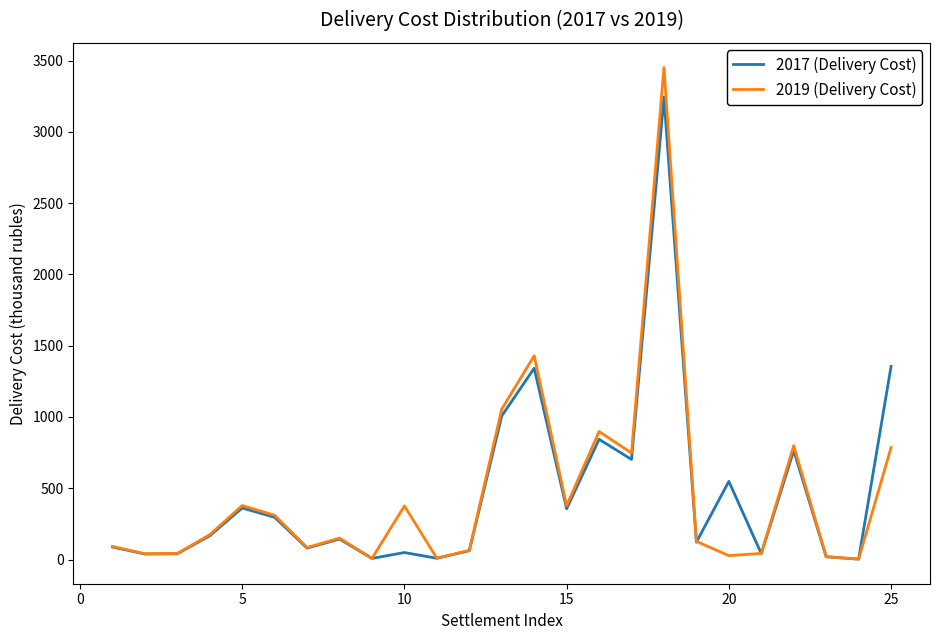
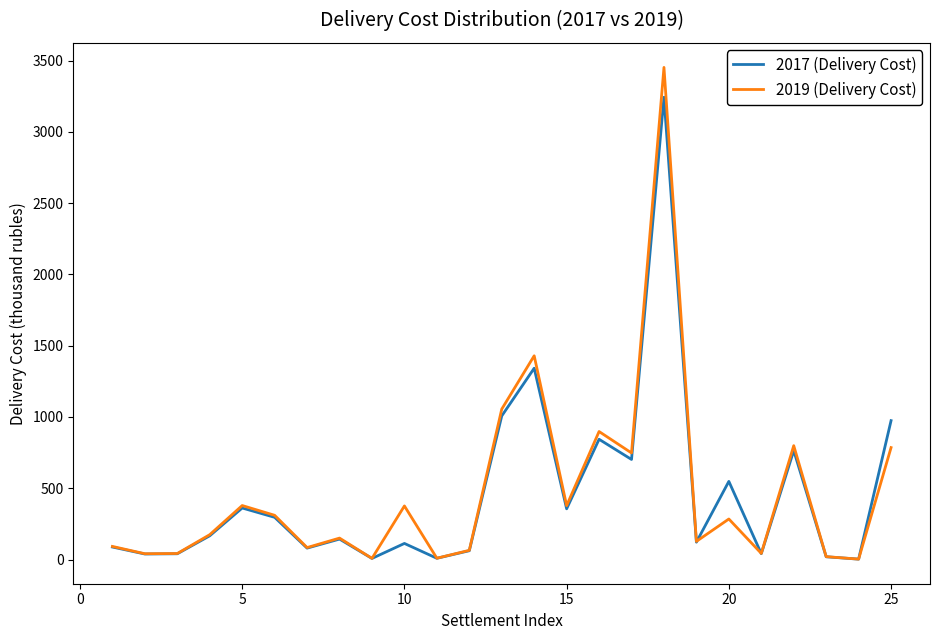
  {
    "2017 (Delivery Cost)": {
-     "10": 50,
+     "10": 110,
      "15": 360,
      "20": 550,
-     "25": 1350
+     "25": 970
    },
    "2019 (Delivery Cost)": {
      "10": 380,
      "15": 380,
-     "20": 30,
+     "20": 280,
      "25": 790
    }
  }
